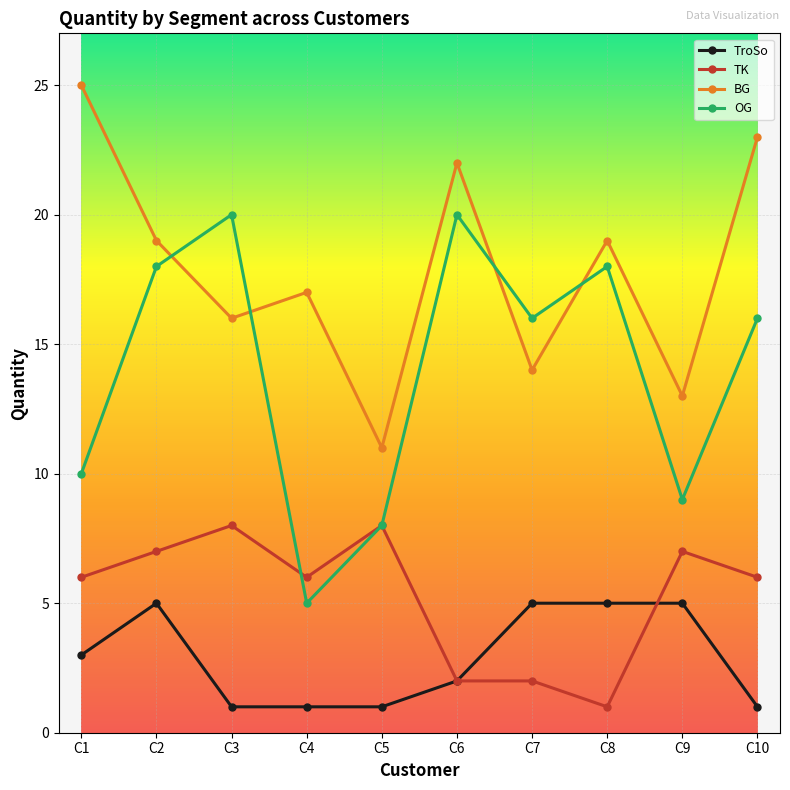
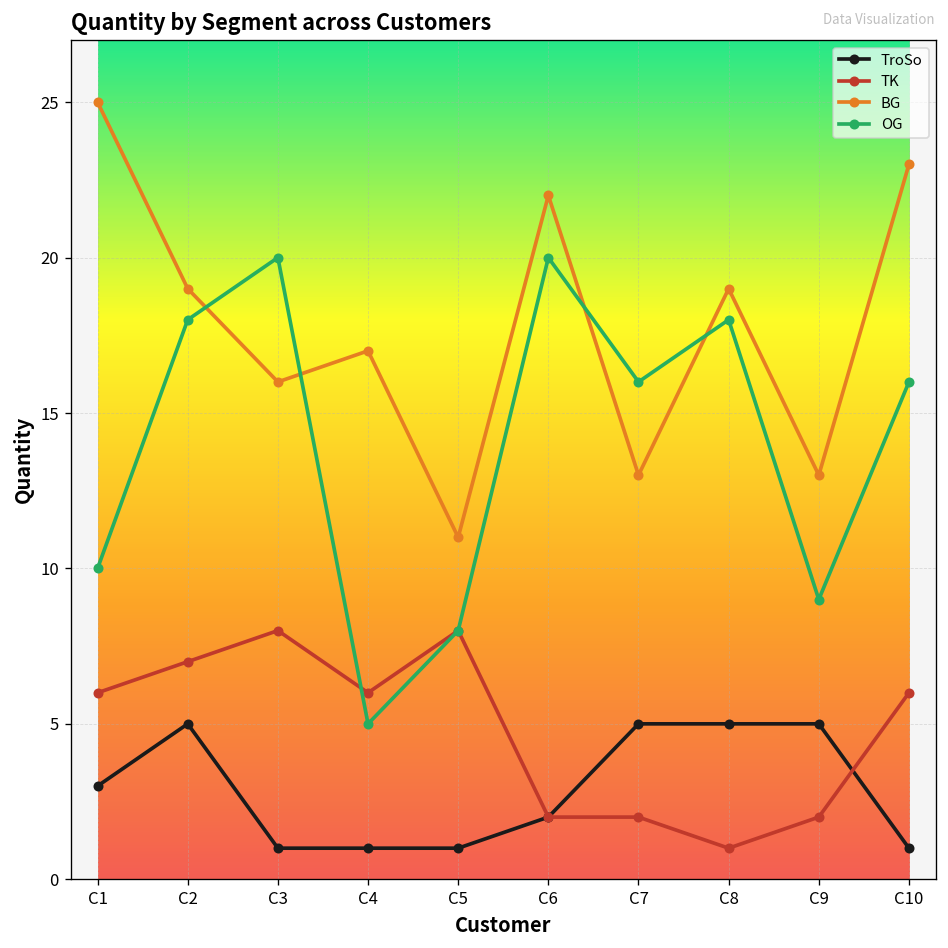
  {
    "TroSo": {
      "C1": 3,
      "C2": 5,
      "C3": 1,
      "C4": 1,
      "C5": 1,
      "C7": 5,
      "C8": 5,
      "C9": 5,
      "C10": 1
    },
    "TK": {
      "C1": 6,
      "C2": 7,
      "C3": 8,
      "C4": 6,
      "C7": 2,
      "C8": 1,
-     "C9": 7,
+     "C9": 2,
      "C10": 6
    },
    "BG": {
      "C1": 25,
      "C2": 19,
      "C3": 16,
      "C4": 17,
      "C5": 11,
      "C6": 22,
-     "C7": 14,
+     "C7": 13,
      "C8": 19,
      "C9": 13,
      "C10": 23
    },
    "OG": {
      "C1": 10,
      "C2": 18,
      "C3": 20,
      "C4": 5,
      "C6": 20,
      "C7": 16,
      "C8": 18,
      "C9": 9,
      "C10": 16
    }
  }
